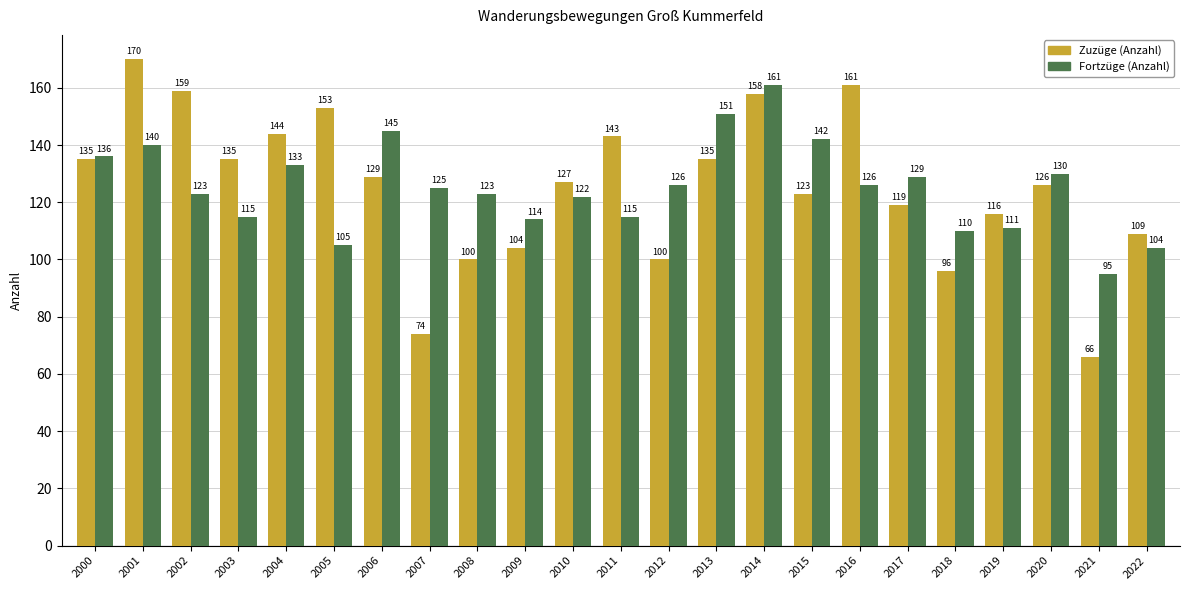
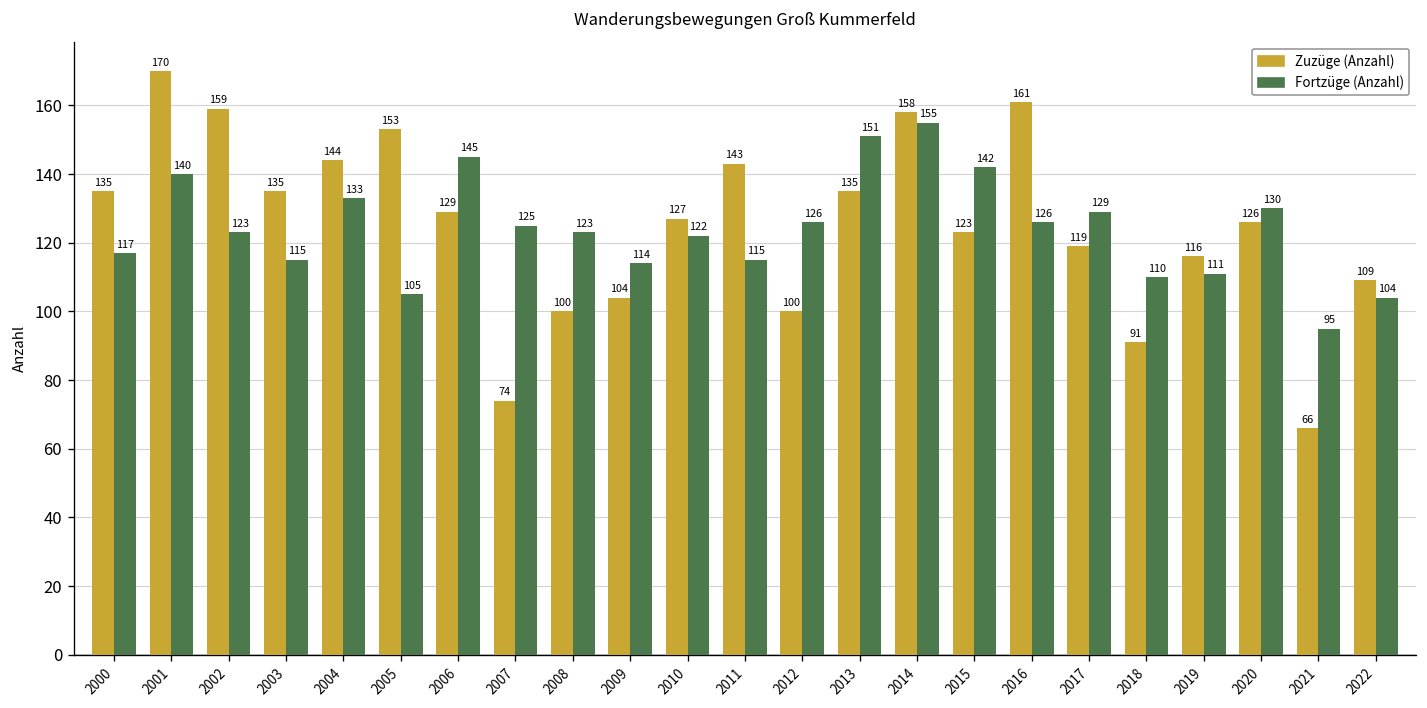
  {
    "Zuzüge (Anzahl)": {
      "2000": 135,
      "2001": 170,
      "2002": 159,
      "2003": 135,
      "2004": 144,
      "2005": 153,
      "2006": 129,
      "2007": 74,
      "2008": 100,
      "2009": 104,
      "2010": 127,
      "2011": 143,
      "2012": 100,
      "2013": 135,
      "2014": 158,
      "2015": 123,
      "2016": 161,
      "2017": 119,
-     "2018": 96,
+     "2018": 91,
      "2019": 116,
      "2020": 126,
      "2021": 66,
      "2022": 109
    },
    "Fortzüge (Anzahl)": {
-     "2000": 136,
+     "2000": 117,
      "2001": 140,
      "2002": 123,
      "2003": 115,
      "2004": 133,
      "2005": 105,
      "2006": 145,
      "2007": 125,
      "2008": 123,
      "2009": 114,
      "2010": 122,
      "2011": 115,
      "2012": 126,
      "2013": 151,
-     "2014": 161,
+     "2014": 155,
      "2015": 142,
      "2016": 126,
      "2017": 129,
      "2018": 110,
      "2019": 111,
      "2020": 130,
      "2021": 95,
      "2022": 104
    }
  }
